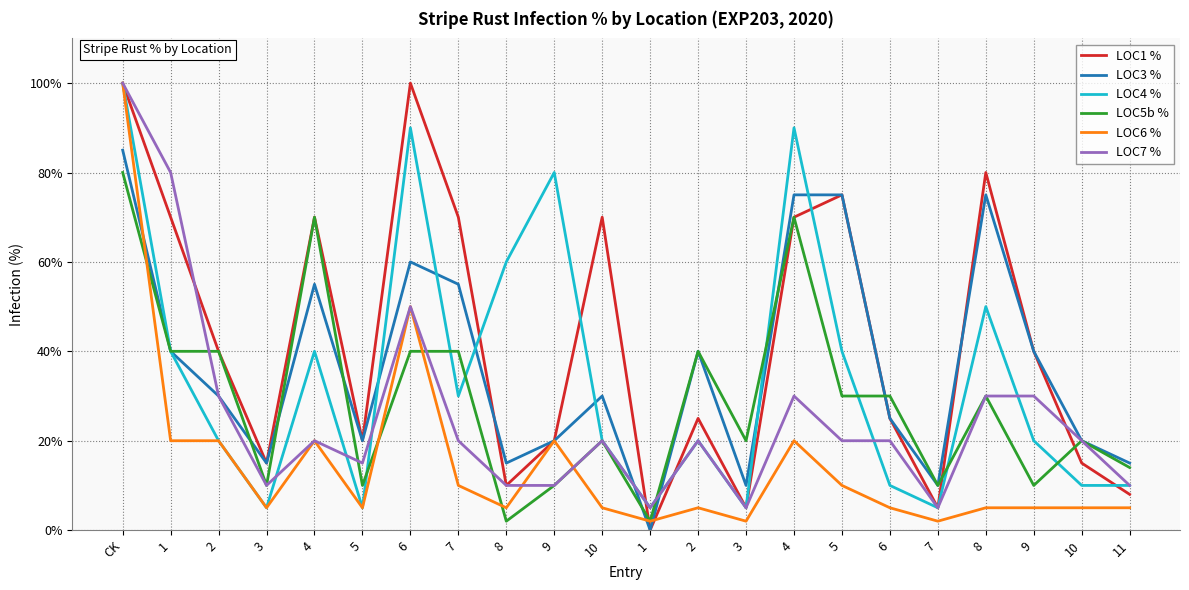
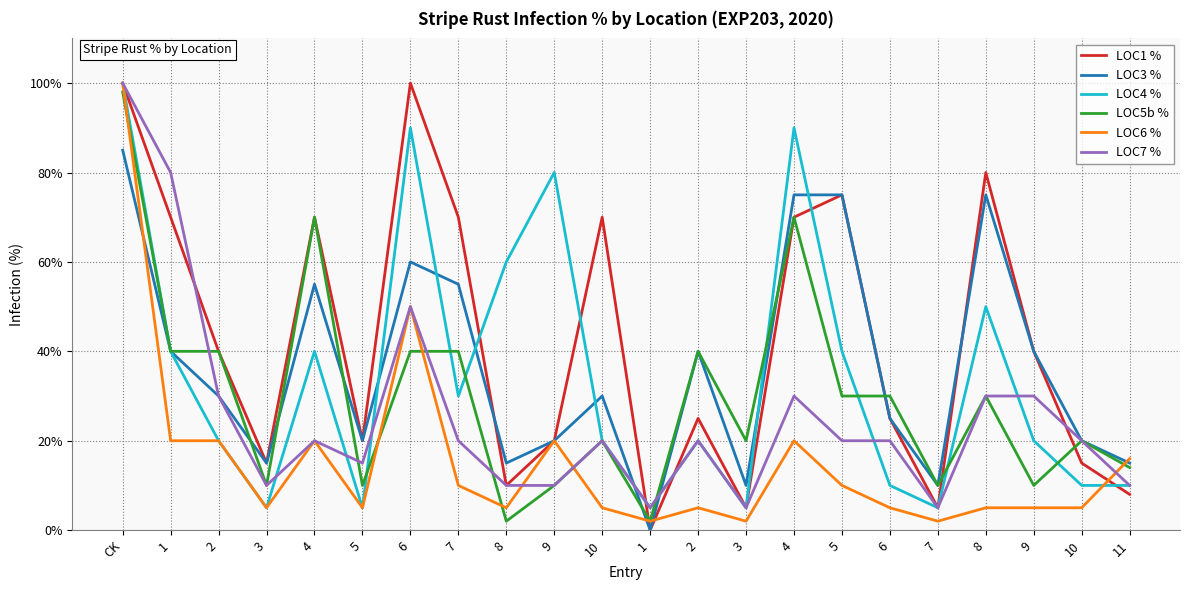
  {
    "LOC1 %": {
      "11": "8%"
    },
    "LOC3 %": {
      "CK": "85%",
      "11": "15%"
    },
    "LOC5b %": {
-     "CK": "80%",
+     "CK": "98%",
      "11": "14%"
    },
    "LOC6 %": {
-     "11": "5%"
+     "11": "16%"
    }
  }
